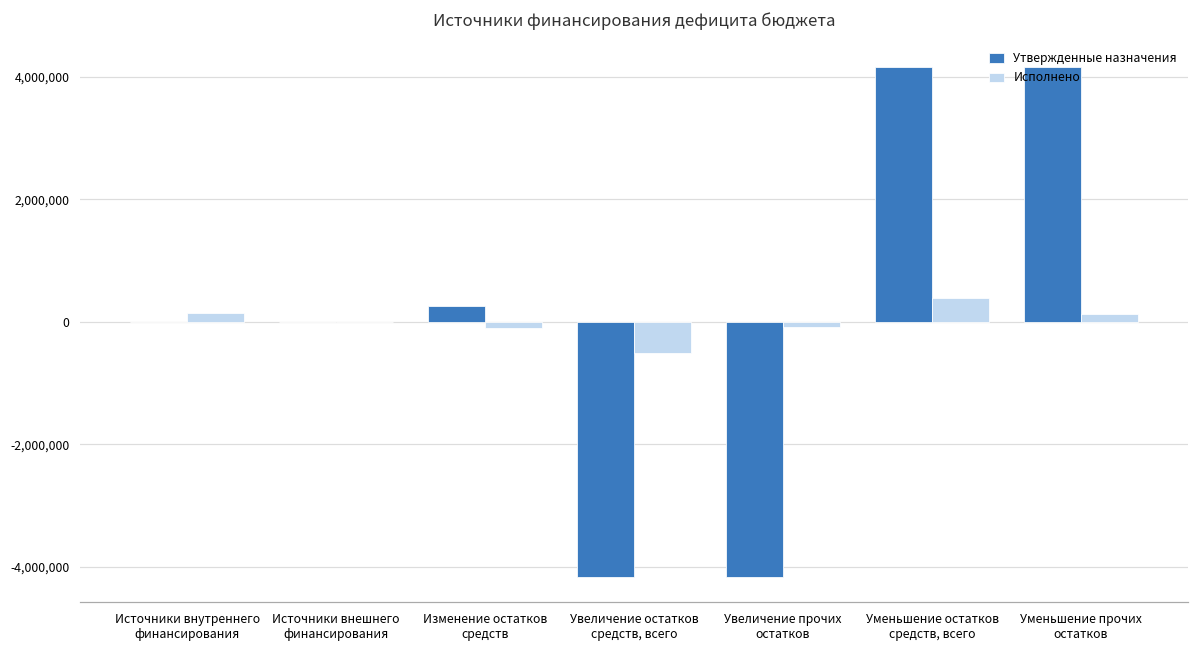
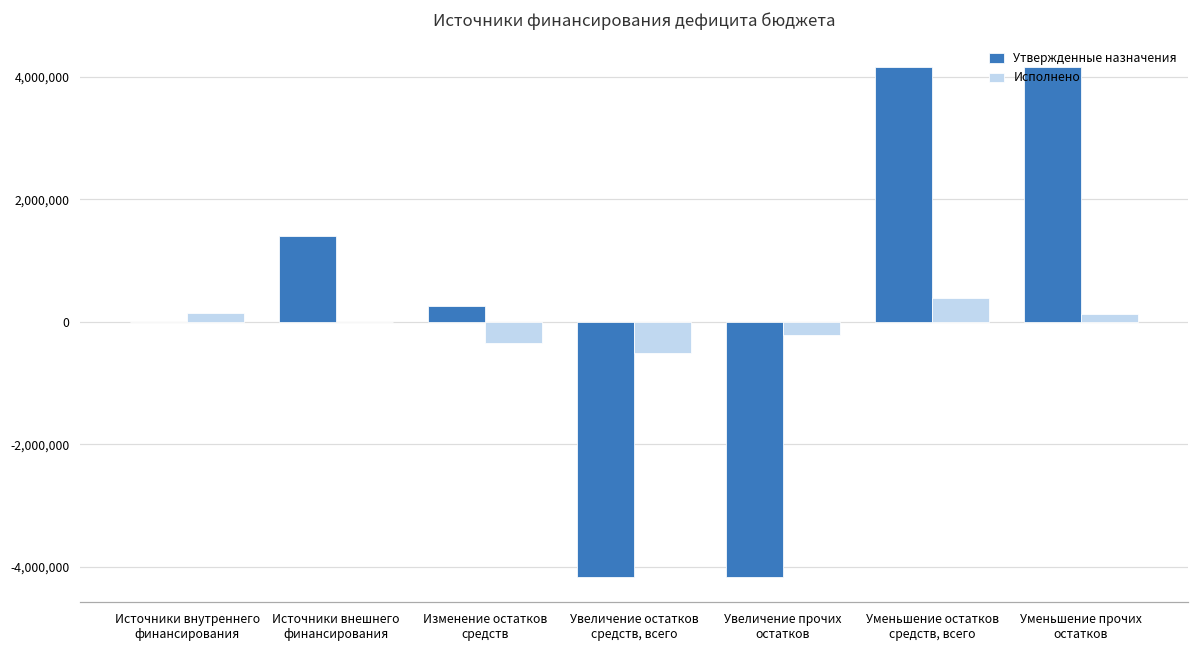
  {
    "Утвержденные назначения": {
      "Источники внутреннего финансирования": "0",
-     "Источники внешнего финансирования": "0",
+     "Источники внешнего финансирования": "1,400,000",
      "Изменение остатков средств": "300,000",
      "Увеличение остатков средств, всего": "-4,200,000",
      "Увеличение прочих остатков": "-4,200,000",
      "Уменьшение остатков средств, всего": "4,200,000",
      "Уменьшение прочих остатков": "4,200,000"
    },
    "Исполнено": {
      "Источники внутреннего финансирования": "100,000",
      "Источники внешнего финансирования": "0",
-     "Изменение остатков средств": "-100,000",
+     "Изменение остатков средств": "-300,000",
      "Увеличение остатков средств, всего": "-500,000",
-     "Увеличение прочих остатков": "-100,000",
+     "Увеличение прочих остатков": "-200,000",
      "Уменьшение остатков средств, всего": "400,000",
      "Уменьшение прочих остатков": "100,000"
    }
  }
